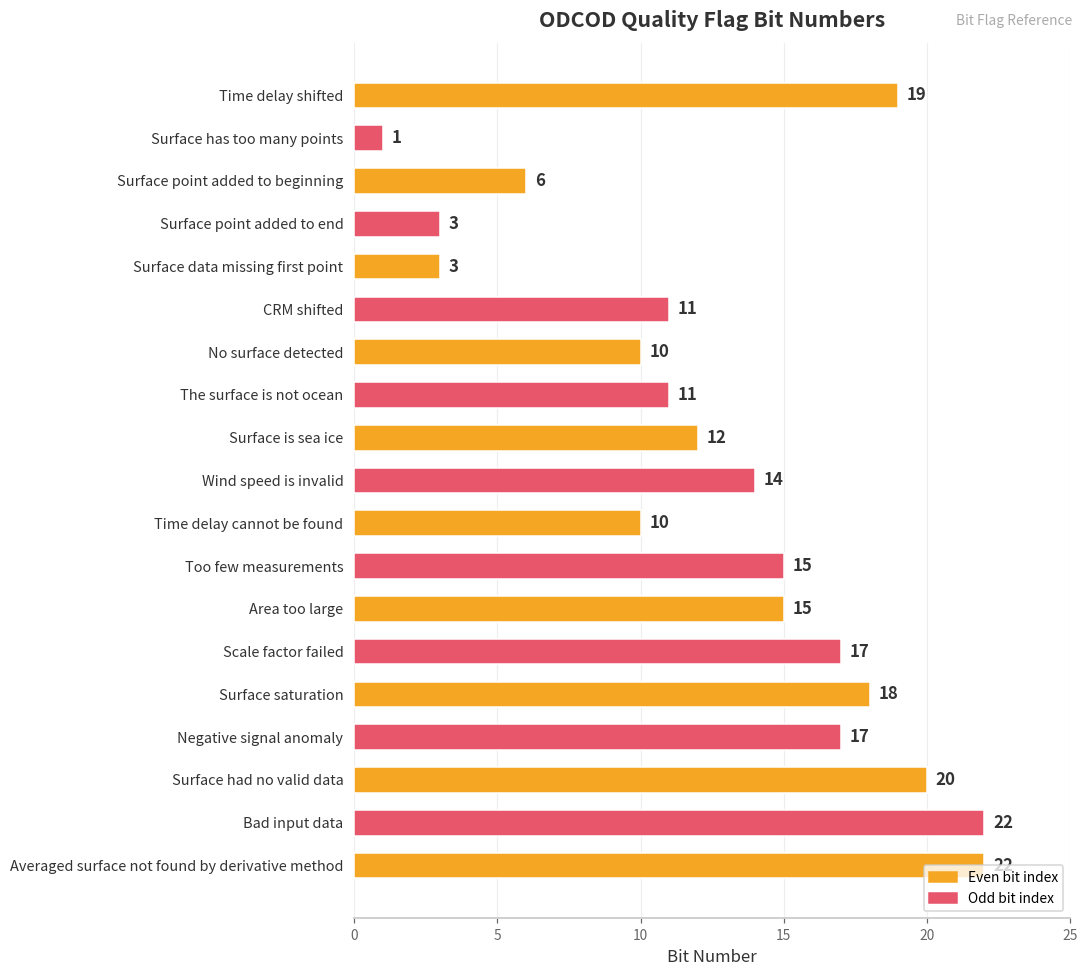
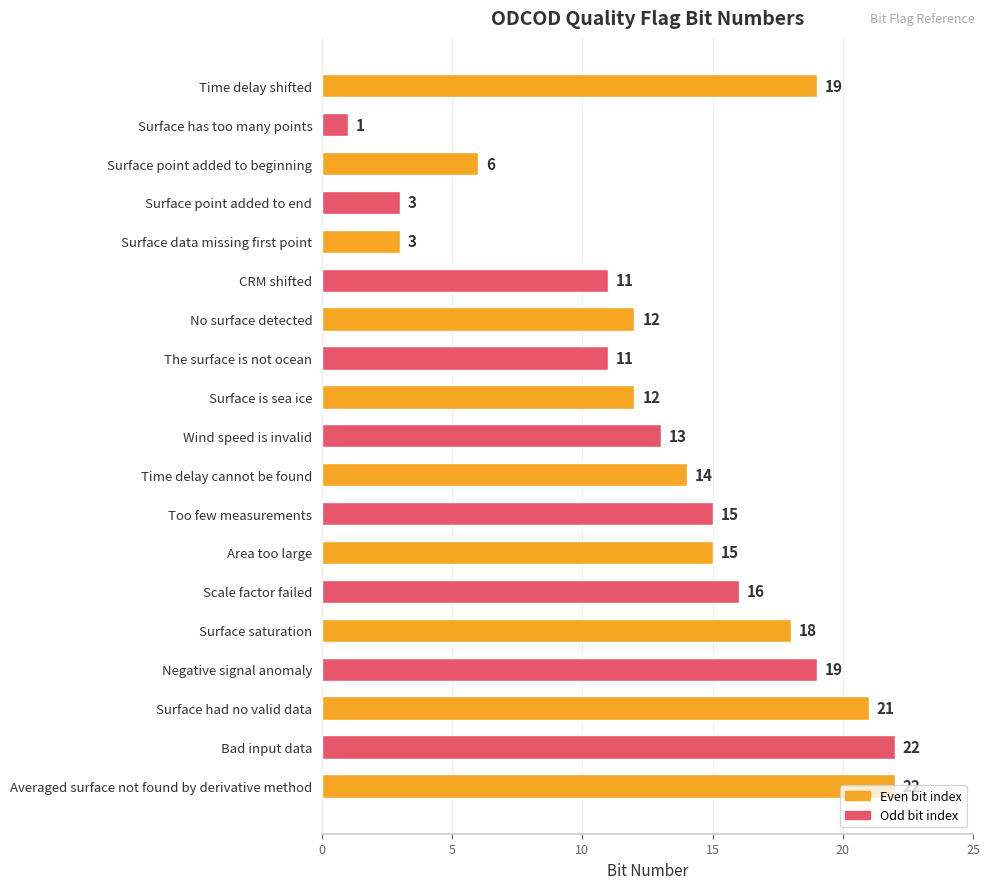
  {
    "Time delay shifted": 19,
    "Surface has too many points": 1,
    "Surface point added to beginning": 6,
    "Surface point added to end": 3,
    "Surface data missing first point": 3,
    "CRM shifted": 11,
-   "No surface detected": 10,
+   "No surface detected": 12,
    "The surface is not ocean": 11,
    "Surface is sea ice": 12,
-   "Wind speed is invalid": 14,
-   "Time delay cannot be found": 10,
+   "Wind speed is invalid": 13,
+   "Time delay cannot be found": 14,
    "Too few measurements": 15,
    "Area too large": 15,
-   "Scale factor failed": 17,
+   "Scale factor failed": 16,
    "Surface saturation": 18,
-   "Negative signal anomaly": 17,
-   "Surface had no valid data": 20,
+   "Negative signal anomaly": 19,
+   "Surface had no valid data": 21,
    "Bad input data": 22
  }
